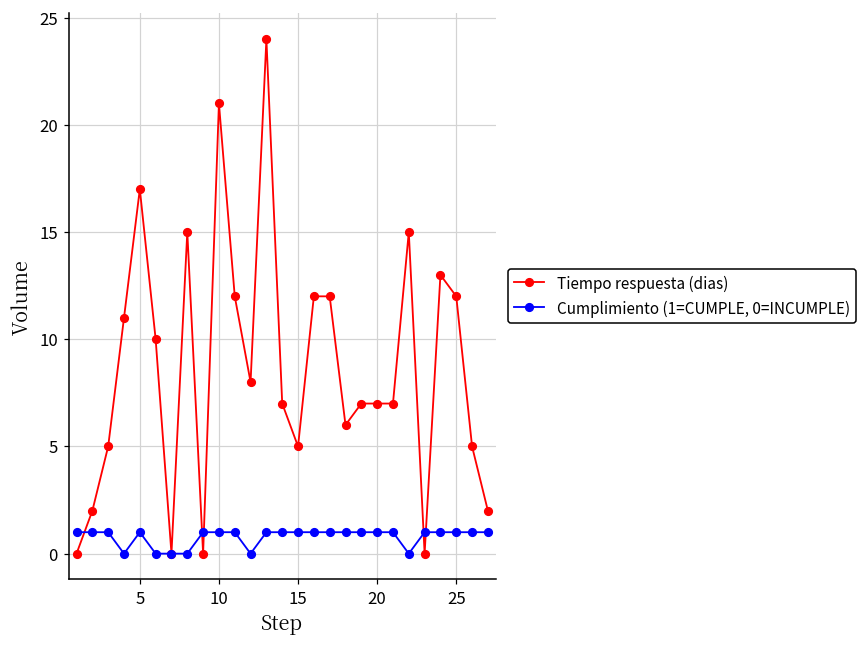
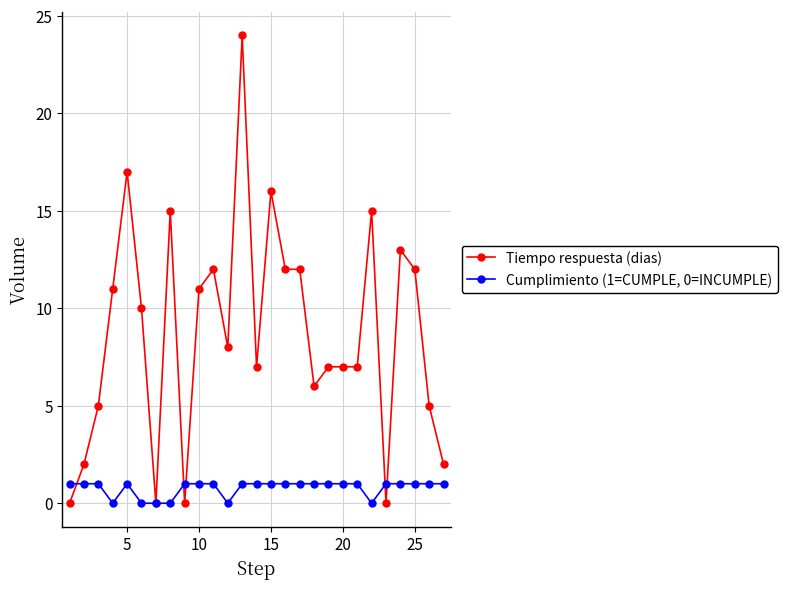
  {
    "Tiempo respuesta (dias)": {
      "5": 17,
-     "10": 21,
-     "15": 5,
+     "10": 11,
+     "15": 16,
      "20": 7,
      "25": 12
    },
    "Cumplimiento (1=CUMPLE, 0=INCUMPLE)": {
      "5": 1,
      "10": 1,
      "15": 1,
      "20": 1,
      "25": 1
    }
  }
